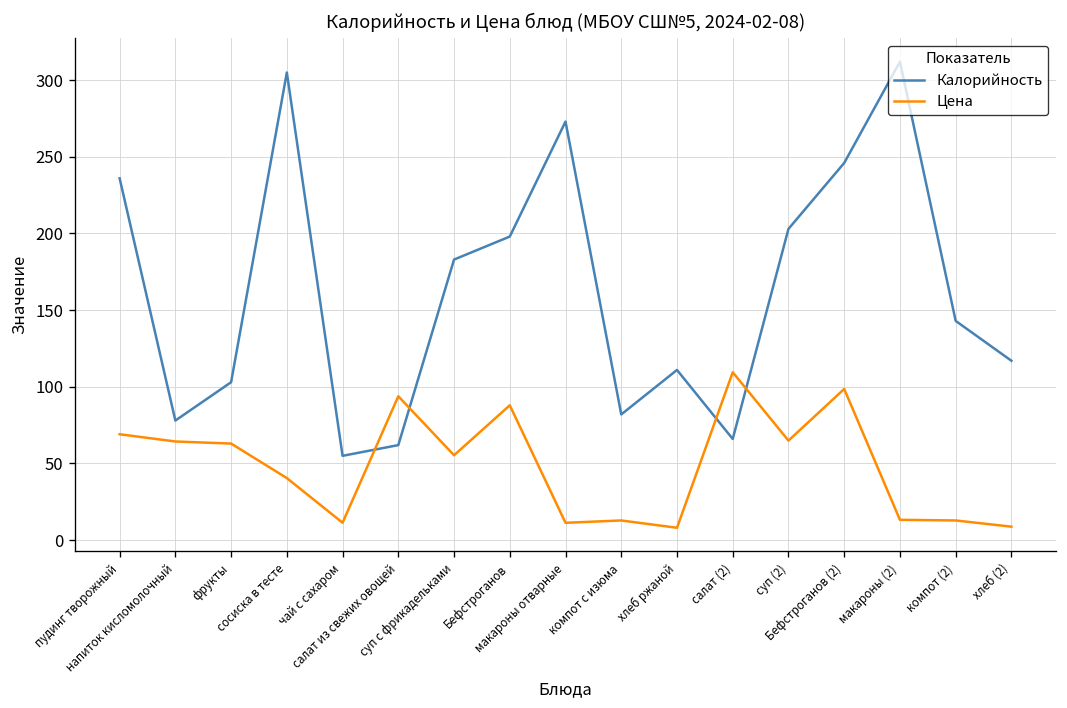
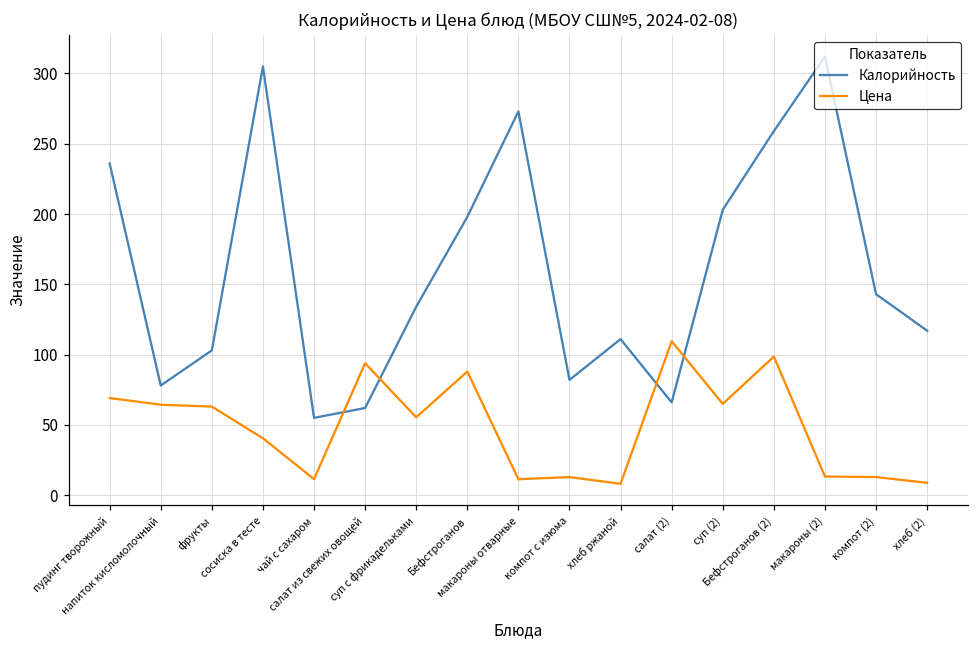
  {
    "Калорийность": {
      "пудинг творожный": 236,
      "напиток кисломолочный": 78,
      "фрукты": 103,
      "сосиска в тесте": 305,
      "чай с сахаром": 55,
      "салат из свежих овощей": 62,
-     "суп с фрикадельками": 183,
+     "суп с фрикадельками": 134,
      "Бефстроганов": 198,
      "макароны отварные": 273,
      "компот с изюма": 82,
      "хлеб ржаной": 111,
      "салат (2)": 66,
      "суп (2)": 203,
-     "Бефстроганов (2)": 246,
+     "Бефстроганов (2)": 259,
      "компот (2)": 143,
      "хлеб (2)": 117
    },
    "Цена": {
      "пудинг творожный": 69,
      "напиток кисломолочный": 64,
      "фрукты": 63,
      "сосиска в тесте": 40,
      "чай с сахаром": 11,
      "салат из свежих овощей": 94,
      "суп с фрикадельками": 55,
      "Бефстроганов": 88,
      "макароны отварные": 11,
      "компот с изюма": 13,
      "хлеб ржаной": 8,
      "салат (2)": 110,
      "суп (2)": 65,
      "Бефстроганов (2)": 99,
      "макароны (2)": 13,
      "компот (2)": 13,
      "хлеб (2)": 9
    }
  }
